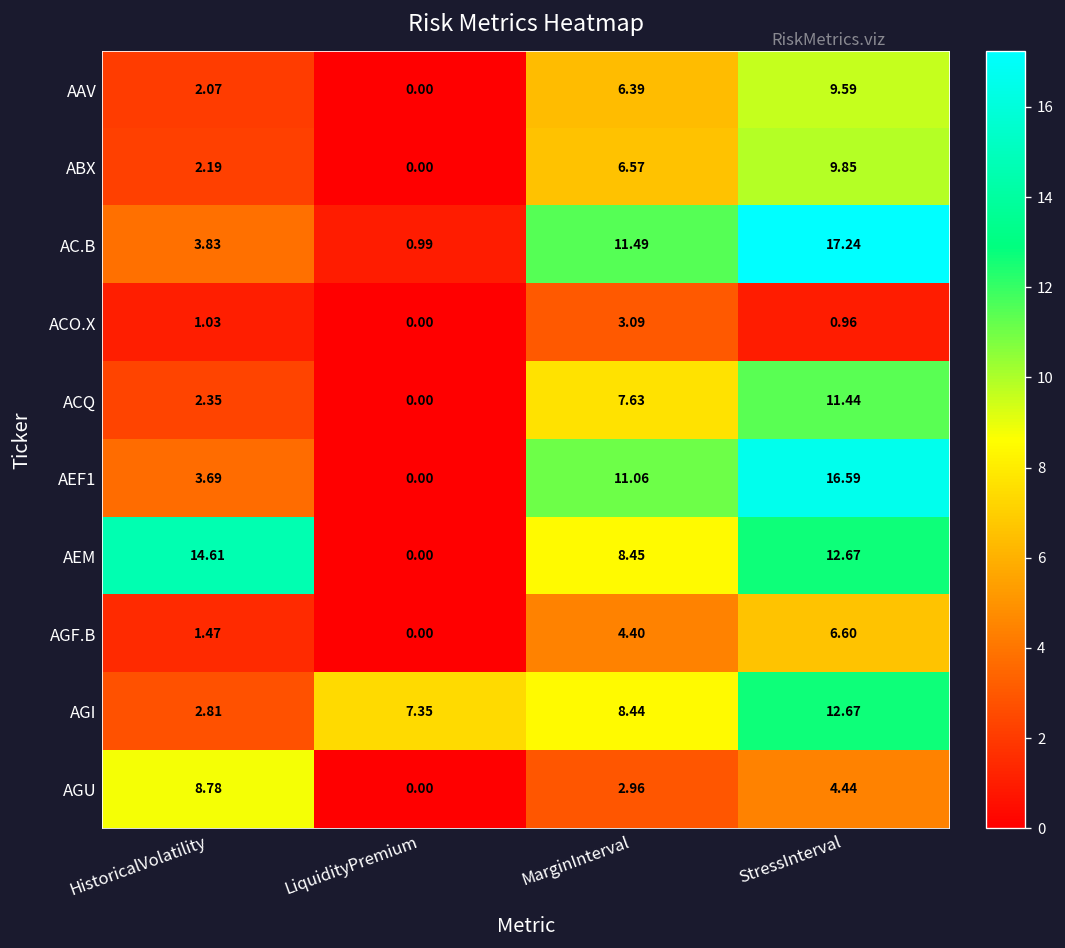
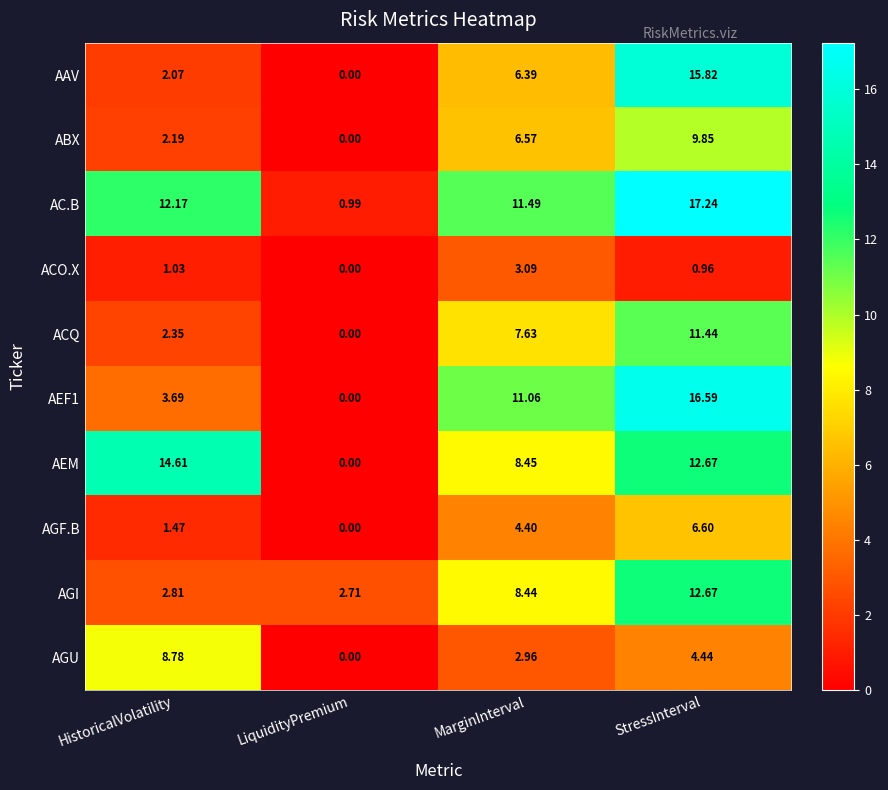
  {
    "AAV": {
      "HistoricalVolatility": 2.07,
      "LiquidityPremium": 0.00,
      "MarginInterval": 6.39,
-     "StressInterval": 9.59
+     "StressInterval": 15.82
    },
    "ABX": {
      "HistoricalVolatility": 2.19,
      "LiquidityPremium": 0.00,
      "MarginInterval": 6.57,
      "StressInterval": 9.85
    },
    "AC.B": {
-     "HistoricalVolatility": 3.83,
+     "HistoricalVolatility": 12.17,
      "LiquidityPremium": 0.99,
      "MarginInterval": 11.49,
      "StressInterval": 17.24
    },
    "ACO.X": {
      "HistoricalVolatility": 1.03,
      "LiquidityPremium": 0.00,
      "MarginInterval": 3.09,
      "StressInterval": 0.96
    },
    "ACQ": {
      "HistoricalVolatility": 2.35,
      "LiquidityPremium": 0.00,
      "MarginInterval": 7.63,
      "StressInterval": 11.44
    },
    "AEF1": {
      "HistoricalVolatility": 3.69,
      "LiquidityPremium": 0.00,
      "MarginInterval": 11.06,
      "StressInterval": 16.59
    },
    "AEM": {
      "HistoricalVolatility": 14.61,
      "LiquidityPremium": 0.00,
      "MarginInterval": 8.45,
      "StressInterval": 12.67
    },
    "AGF.B": {
      "HistoricalVolatility": 1.47,
      "LiquidityPremium": 0.00,
      "MarginInterval": 4.40,
      "StressInterval": 6.60
    },
    "AGI": {
      "HistoricalVolatility": 2.81,
-     "LiquidityPremium": 7.35,
+     "LiquidityPremium": 2.71,
      "MarginInterval": 8.44,
      "StressInterval": 12.67
    },
    "AGU": {
      "HistoricalVolatility": 8.78,
      "LiquidityPremium": 0.00,
      "MarginInterval": 2.96,
      "StressInterval": 4.44
    }
  }
